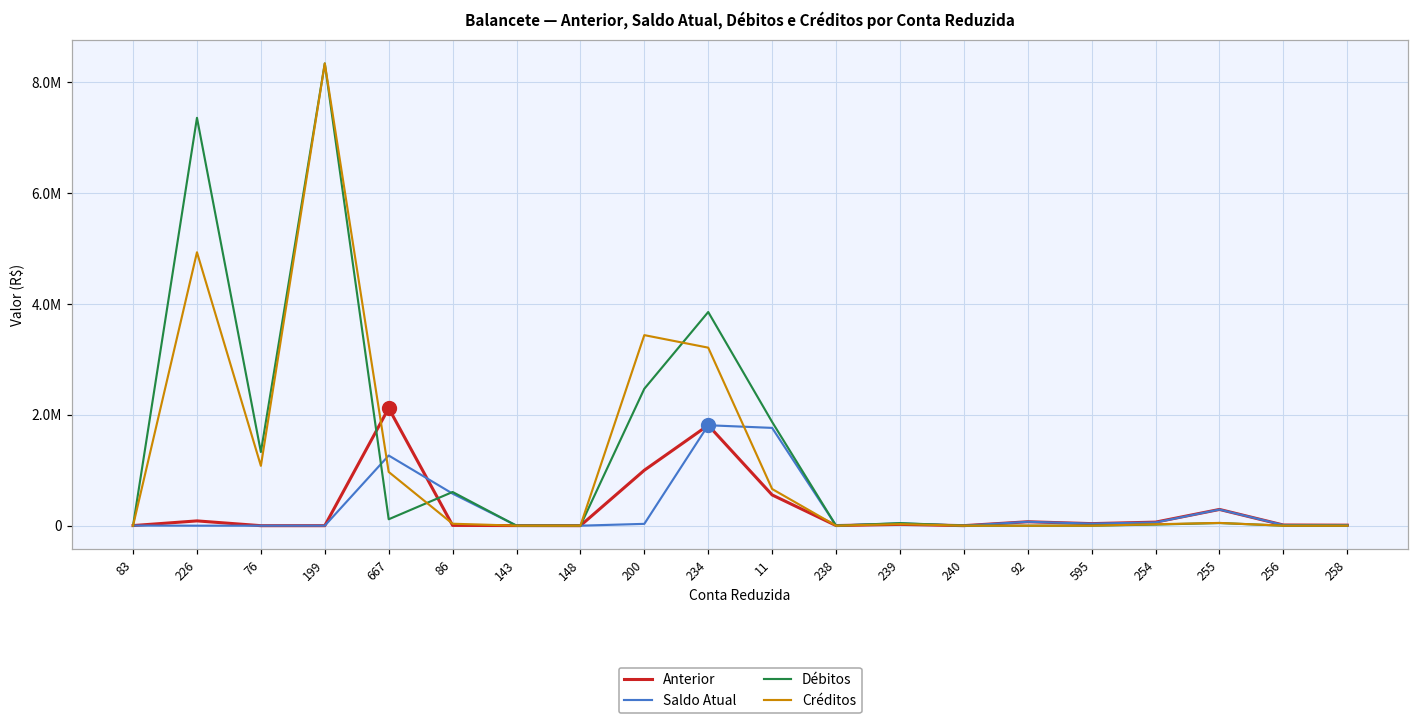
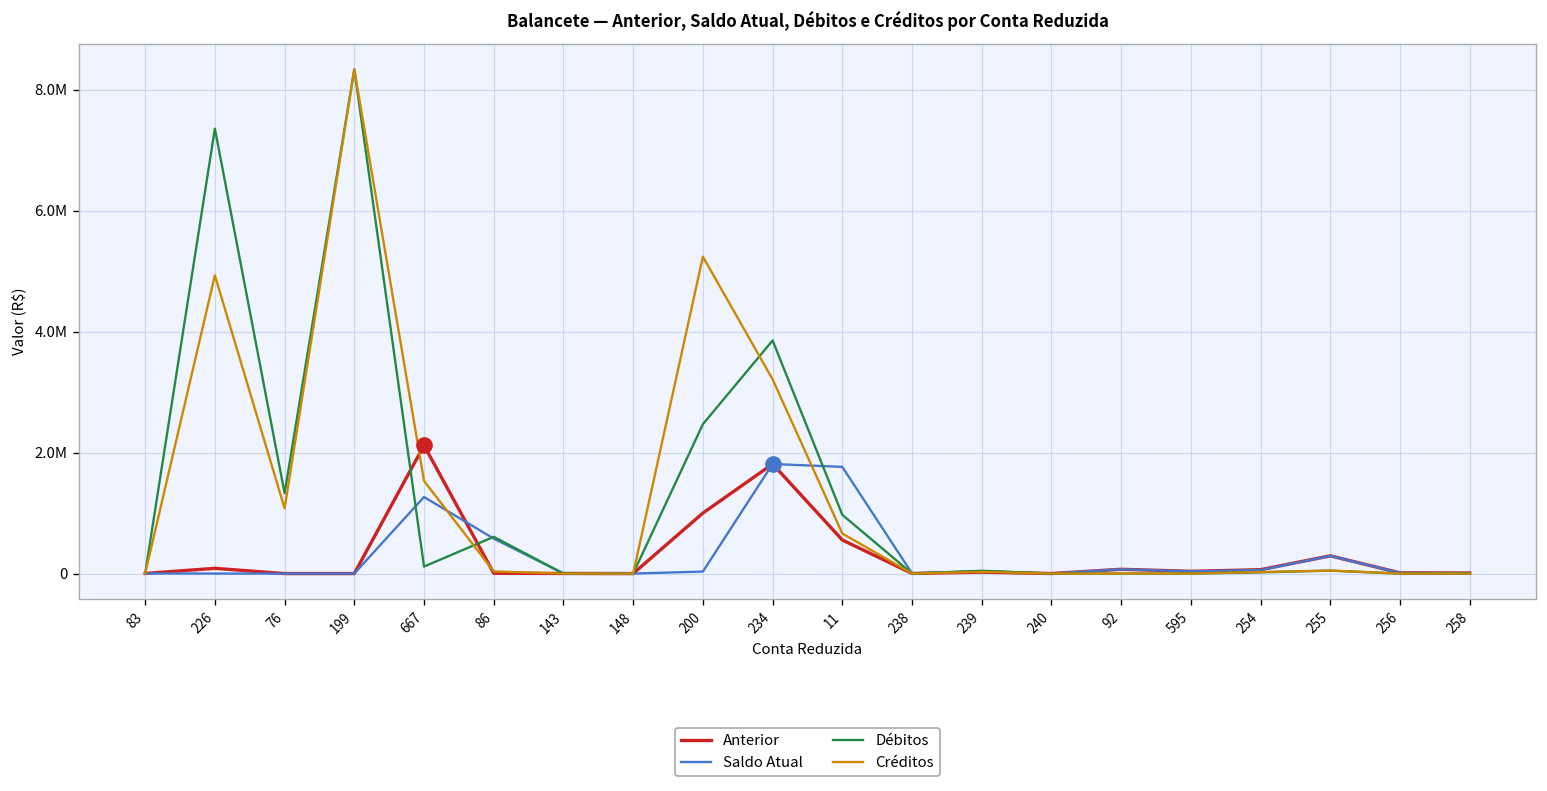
  {
    "Débitos": {
      "226": 7400000,
      "76": 1300000,
      "667": 100000,
      "200": 2500000,
      "234": 3900000,
-     "11": 1900000
+     "11": 1000000
    },
    "Créditos": {
      "226": 4900000,
      "76": 1100000,
-     "667": 1000000,
-     "200": 3400000,
+     "667": 1500000,
+     "200": 5200000,
      "234": 3200000,
      "11": 700000
    }
  }
